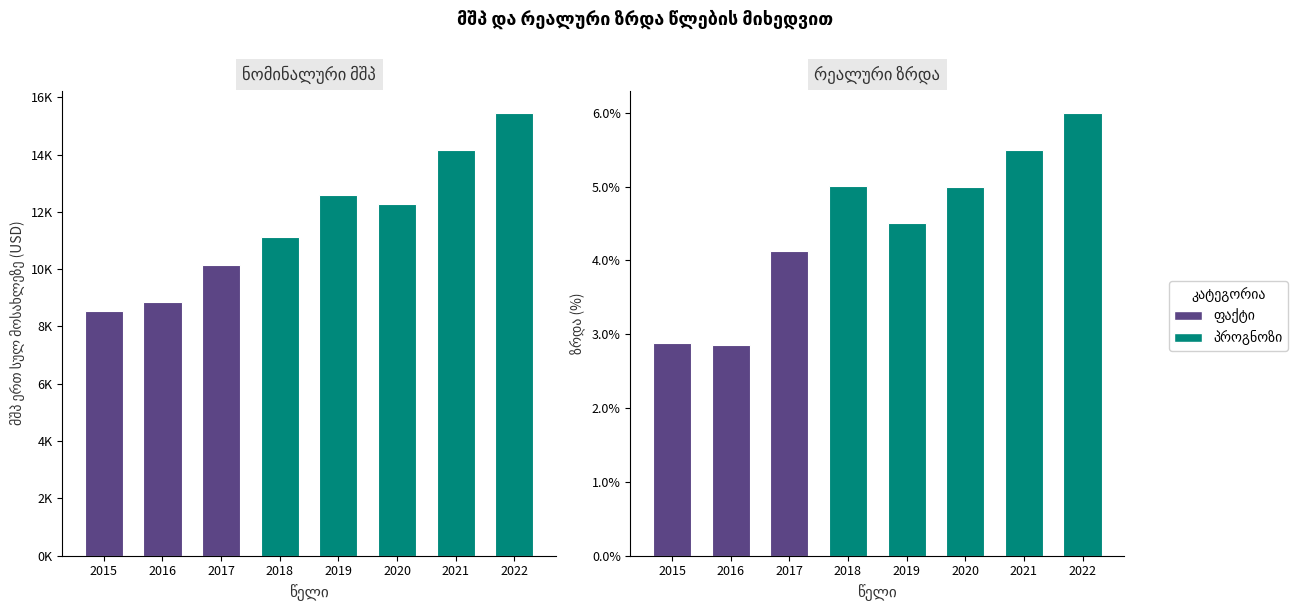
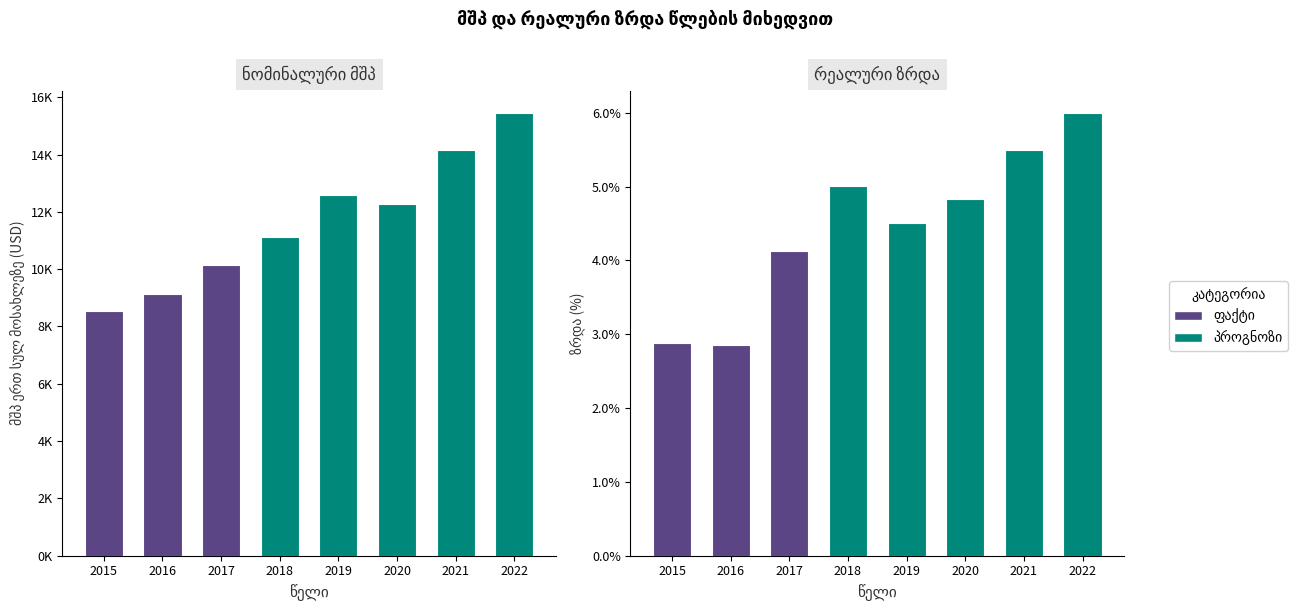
  {
    "ნომინალური მშპ": {
      "2015": "8600",
-     "2016": "8800",
+     "2016": "9100",
      "2017": "10200",
      "2018": "11100",
      "2019": "12600",
      "2020": "12300",
      "2021": "14200",
      "2022": "15500"
    },
    "რეალური ზრდა": {
      "2015": "2.9%",
      "2016": "2.8%",
      "2017": "4.1%",
      "2018": "5.0%",
      "2019": "4.5%",
-     "2020": "5.0%",
+     "2020": "4.8%",
      "2021": "5.5%",
      "2022": "6.0%"
    }
  }
